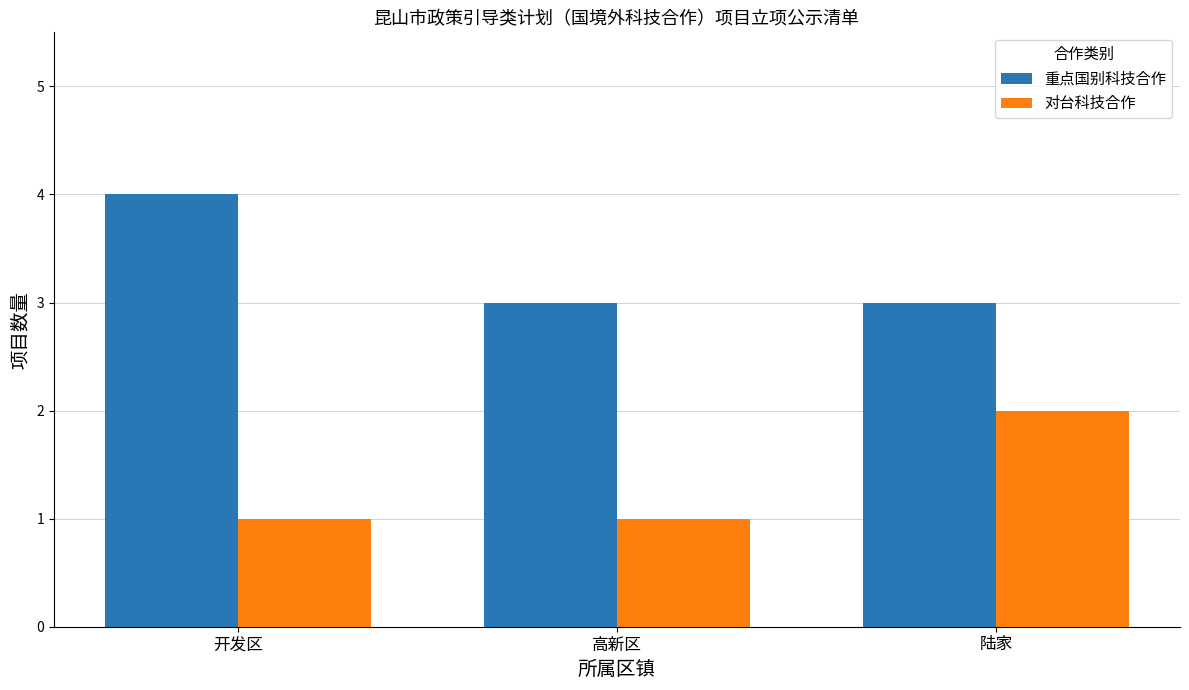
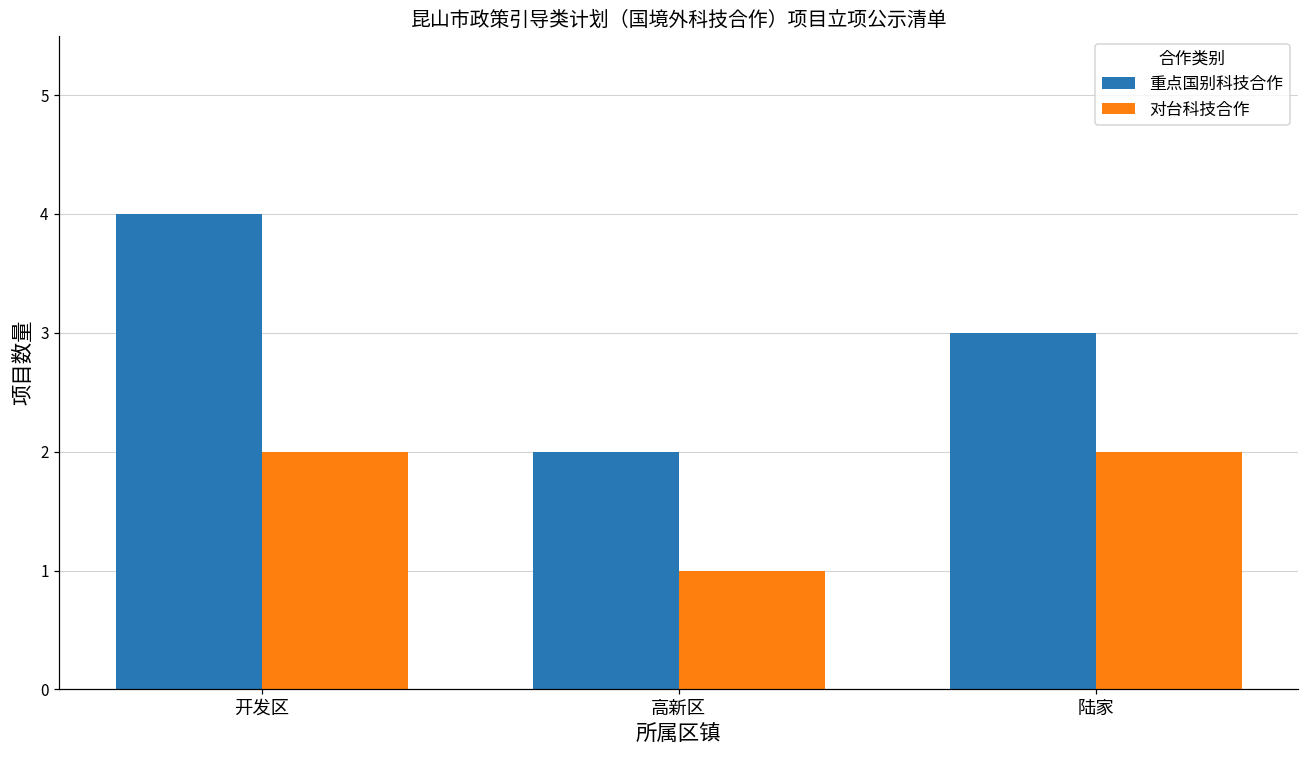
  {
    "重点国别科技合作": {
      "开发区": 4,
-     "高新区": 3,
+     "高新区": 2,
      "陆家": 3
    },
    "对台科技合作": {
-     "开发区": 1,
+     "开发区": 2,
      "高新区": 1,
      "陆家": 2
    }
  }
